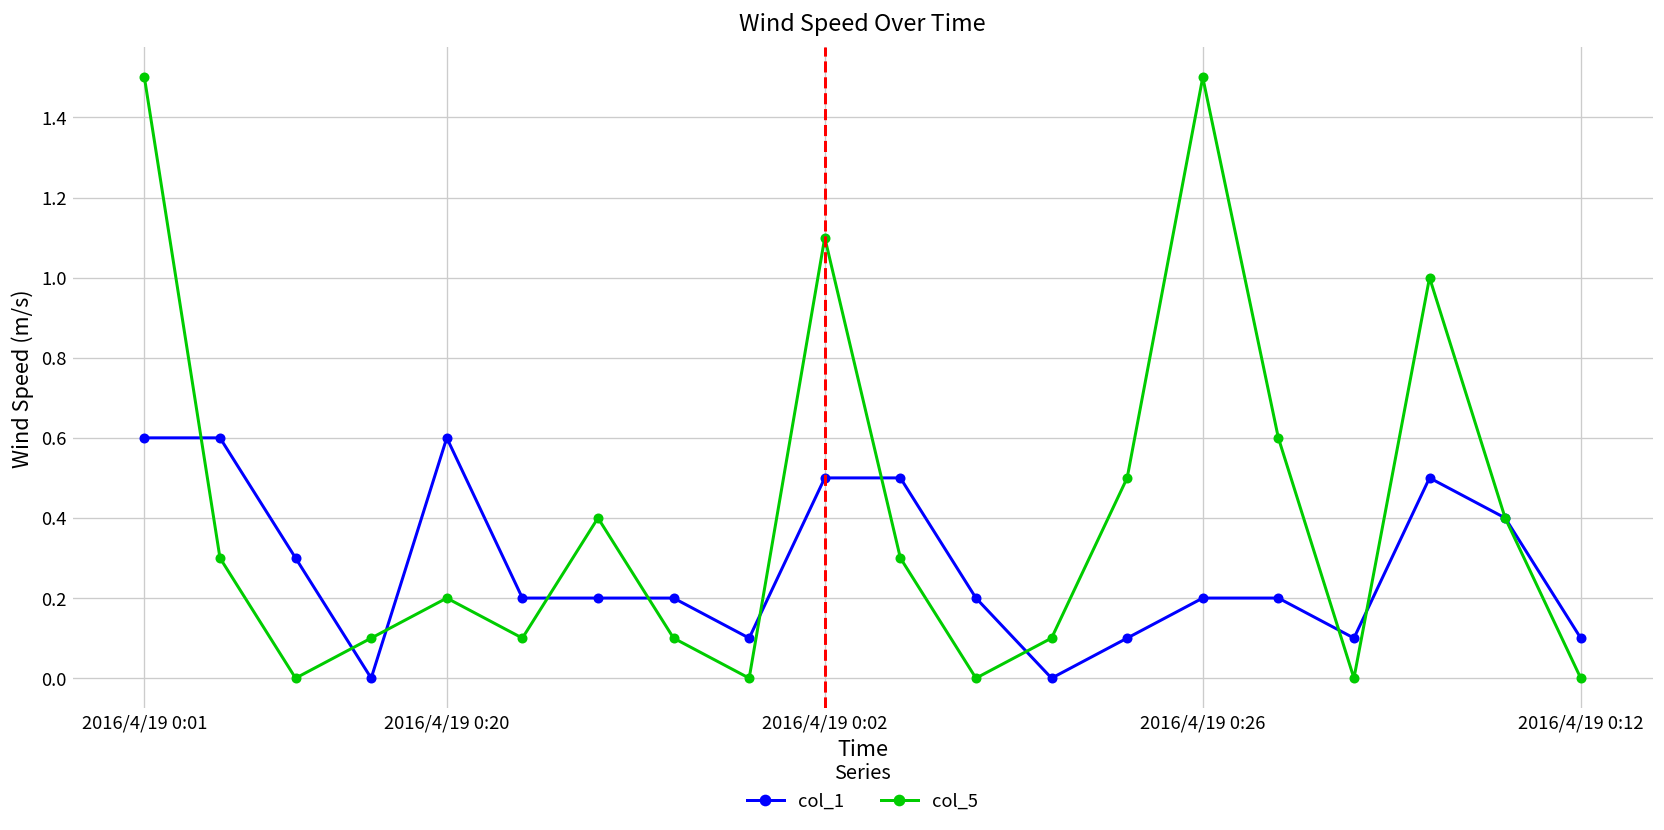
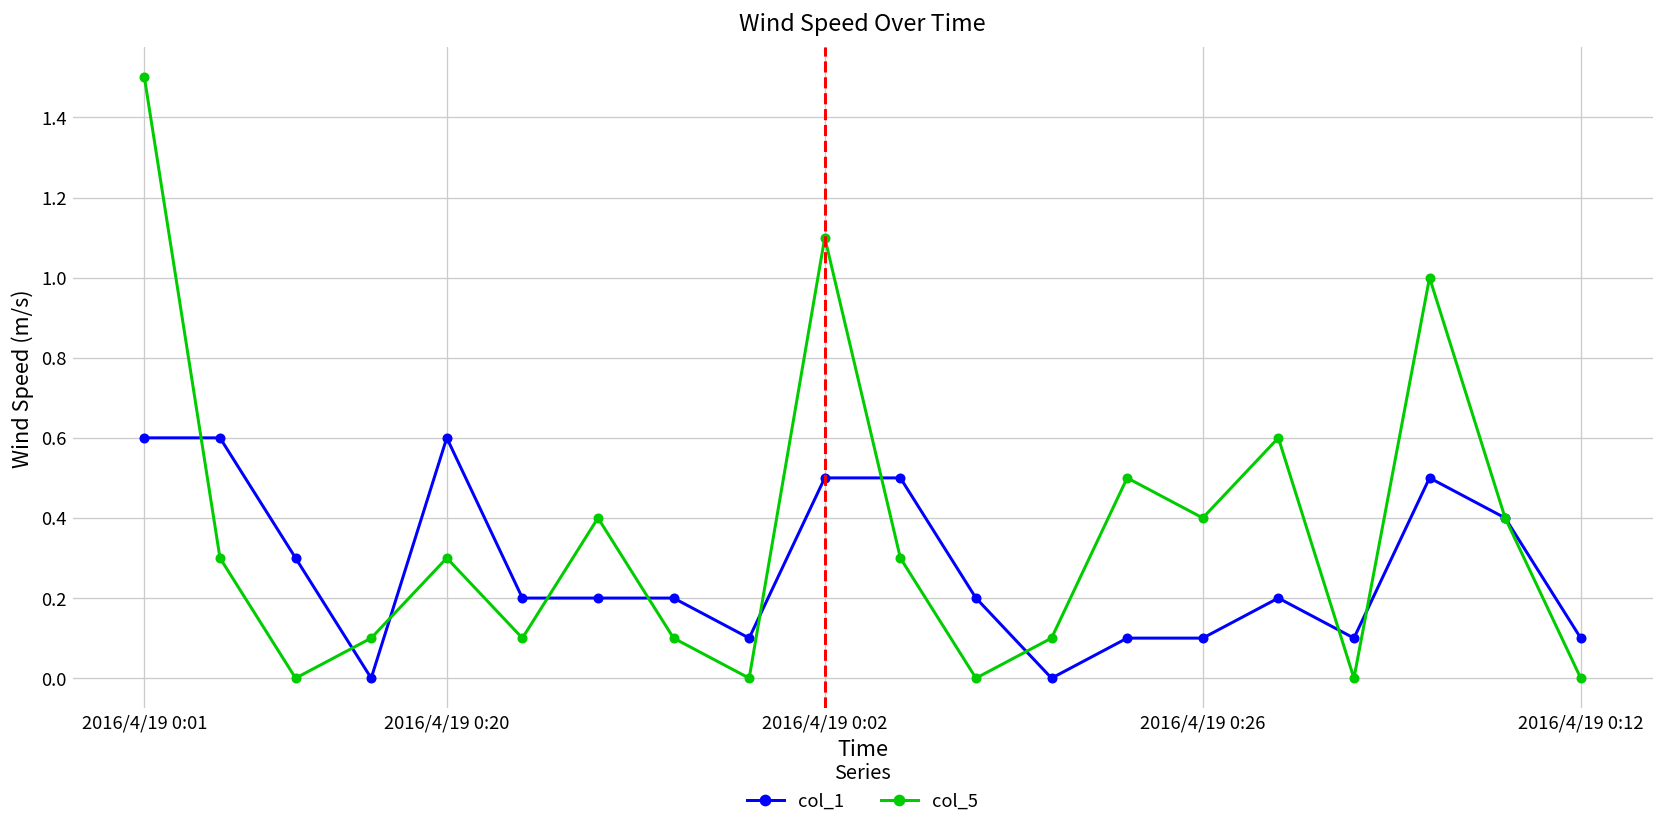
  {
    "col_1": {
      "2016/4/19 0:01": 0.6,
      "2016/4/19 0:20": 0.6,
      "2016/4/19 0:02": 0.5,
-     "2016/4/19 0:26": 0.2,
+     "2016/4/19 0:26": 0.1,
      "2016/4/19 0:12": 0.1
    },
    "col_5": {
      "2016/4/19 0:01": 1.5,
-     "2016/4/19 0:20": 0.2,
+     "2016/4/19 0:20": 0.3,
      "2016/4/19 0:02": 1.1,
-     "2016/4/19 0:26": 1.5,
+     "2016/4/19 0:26": 0.4,
      "2016/4/19 0:12": 0.0
    }
  }
